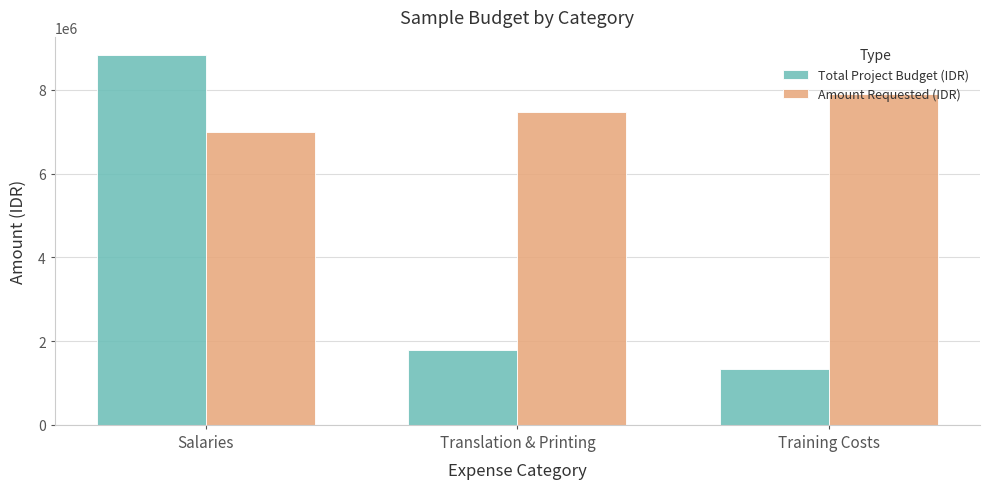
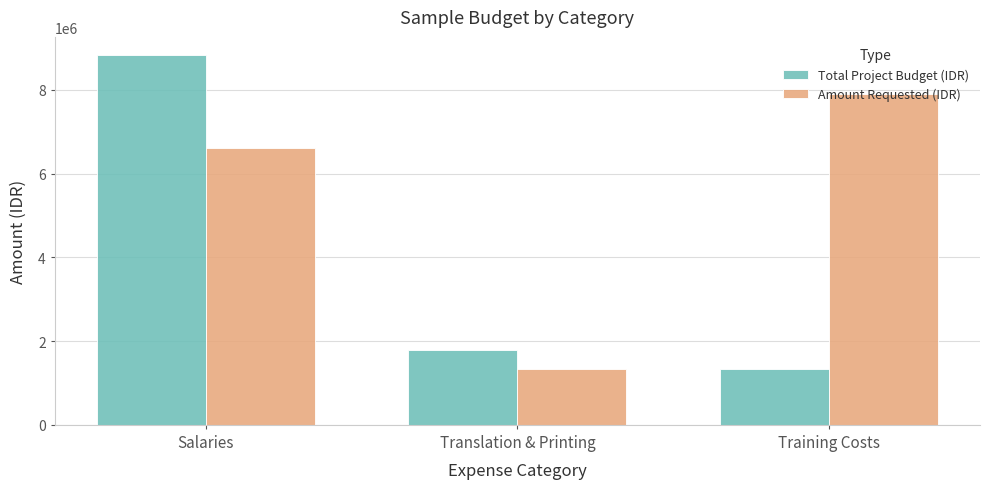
  {
    "Total Project Budget (IDR)": {
      "Salaries": 8800000,
      "Translation & Printing": 1800000,
      "Training Costs": 1300000
    },
    "Amount Requested (IDR)": {
-     "Salaries": 7000000,
-     "Translation & Printing": 7500000,
+     "Salaries": 6600000,
+     "Translation & Printing": 1300000,
      "Training Costs": 7900000
    }
  }
